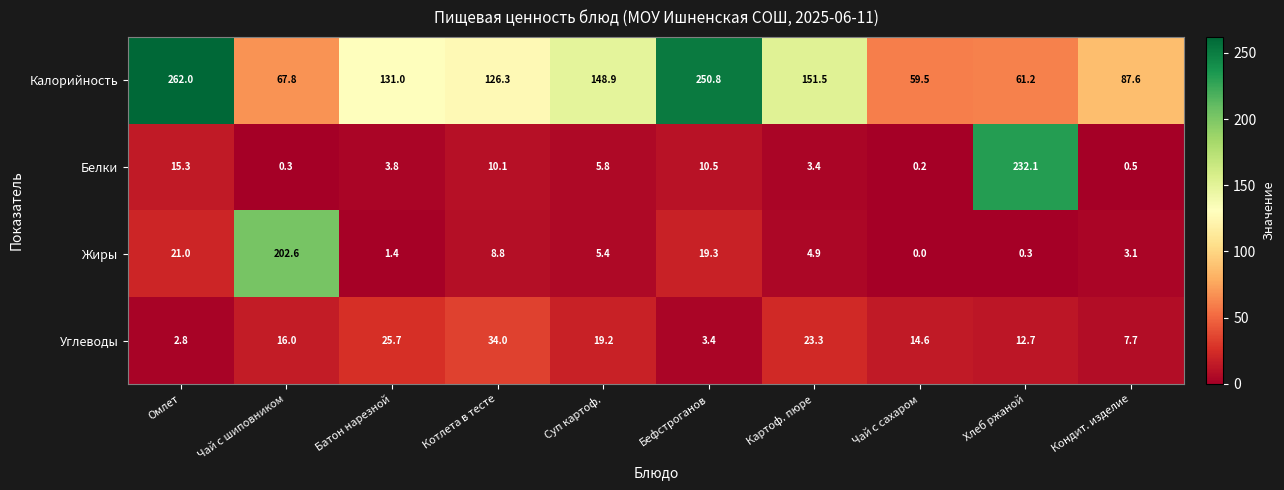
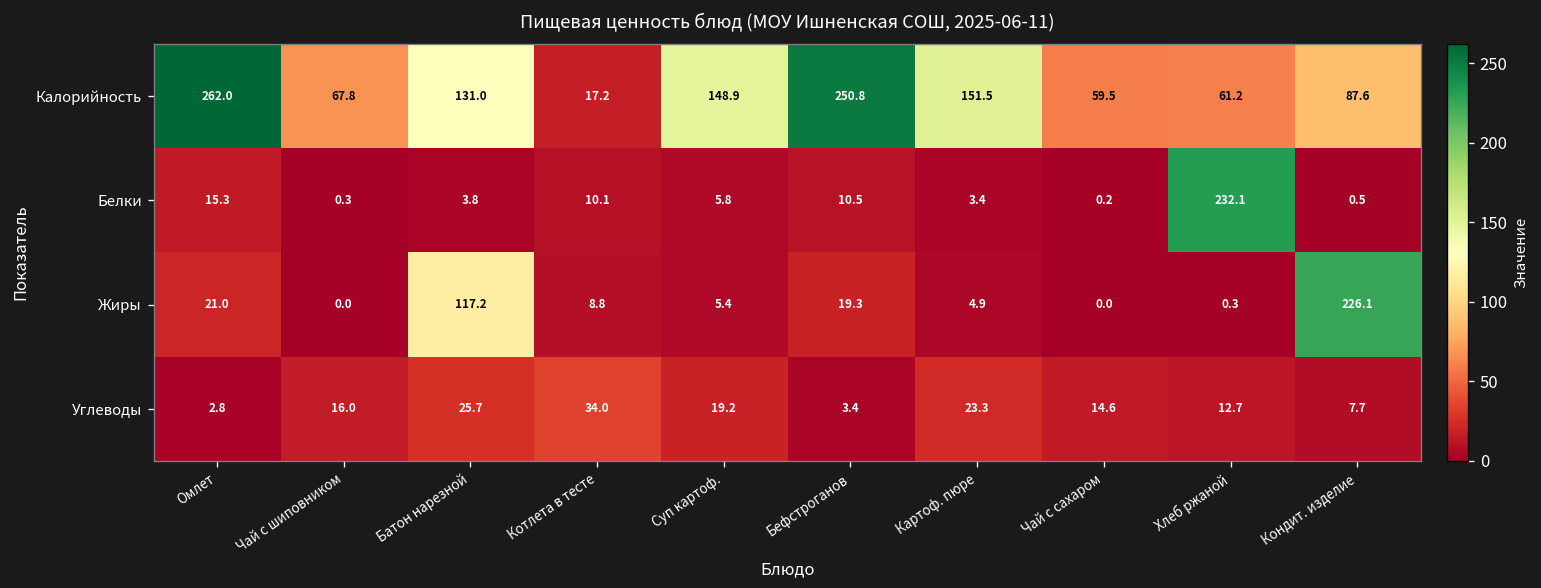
  {
    "Калорийность": {
      "Омлет": 262.0,
      "Чай с шиповником": 67.8,
      "Батон нарезной": 131.0,
-     "Котлета в тесте": 126.3,
+     "Котлета в тесте": 17.2,
      "Суп картоф.": 148.9,
      "Бефстроганов": 250.8,
      "Картоф. пюре": 151.5,
      "Чай с сахаром": 59.5,
      "Хлеб ржаной": 61.2,
      "Кондит. изделие": 87.6
    },
    "Белки": {
      "Омлет": 15.3,
      "Чай с шиповником": 0.3,
      "Батон нарезной": 3.8,
      "Котлета в тесте": 10.1,
      "Суп картоф.": 5.8,
      "Бефстроганов": 10.5,
      "Картоф. пюре": 3.4,
      "Чай с сахаром": 0.2,
      "Хлеб ржаной": 232.1,
      "Кондит. изделие": 0.5
    },
    "Жиры": {
      "Омлет": 21.0,
-     "Чай с шиповником": 202.6,
-     "Батон нарезной": 1.4,
+     "Чай с шиповником": 0.0,
+     "Батон нарезной": 117.2,
      "Котлета в тесте": 8.8,
      "Суп картоф.": 5.4,
      "Бефстроганов": 19.3,
      "Картоф. пюре": 4.9,
      "Чай с сахаром": 0.0,
      "Хлеб ржаной": 0.3,
-     "Кондит. изделие": 3.1
+     "Кондит. изделие": 226.1
    },
    "Углеводы": {
      "Омлет": 2.8,
      "Чай с шиповником": 16.0,
      "Батон нарезной": 25.7,
      "Котлета в тесте": 34.0,
      "Суп картоф.": 19.2,
      "Бефстроганов": 3.4,
      "Картоф. пюре": 23.3,
      "Чай с сахаром": 14.6,
      "Хлеб ржаной": 12.7,
      "Кондит. изделие": 7.7
    }
  }
